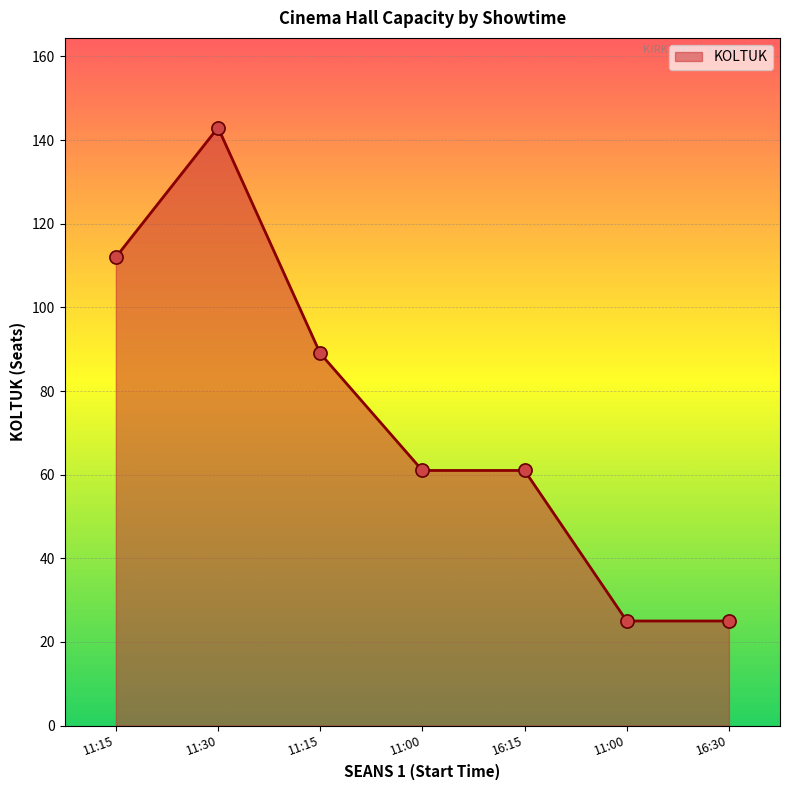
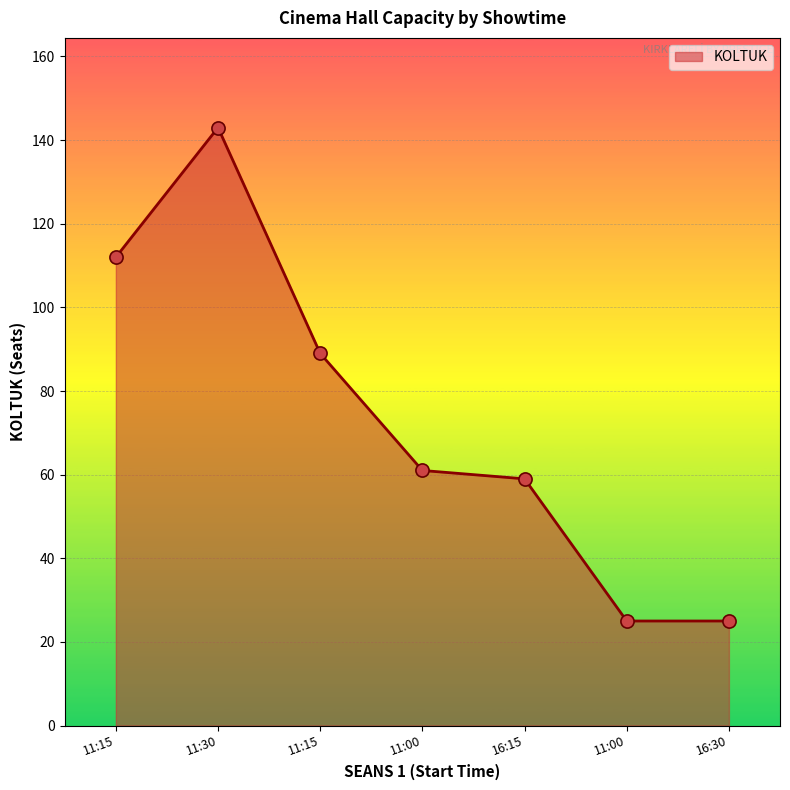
  {
    "11:30": 143,
-   "16:15": 61,
+   "16:15": 59,
    "16:30": 25
  }
